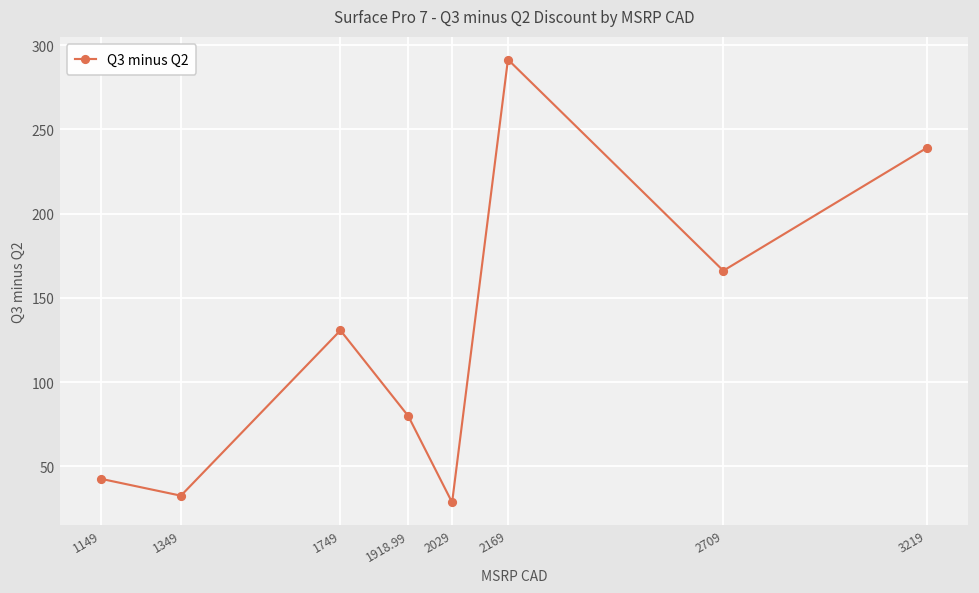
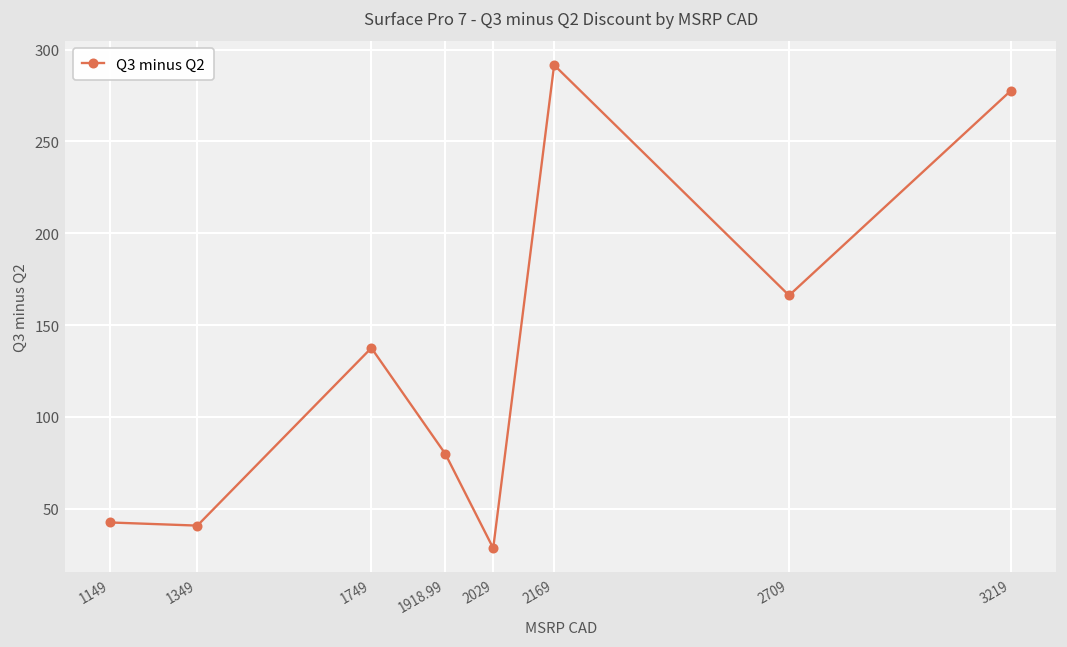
  {
    "1149": 43,
-   "1349": 33,
-   "1749": 131,
+   "1349": 41,
+   "1749": 138,
    "1918.99": 80,
    "2029": 29,
    "2169": 292,
    "2709": 166,
-   "3219": 239
+   "3219": 278
  }
